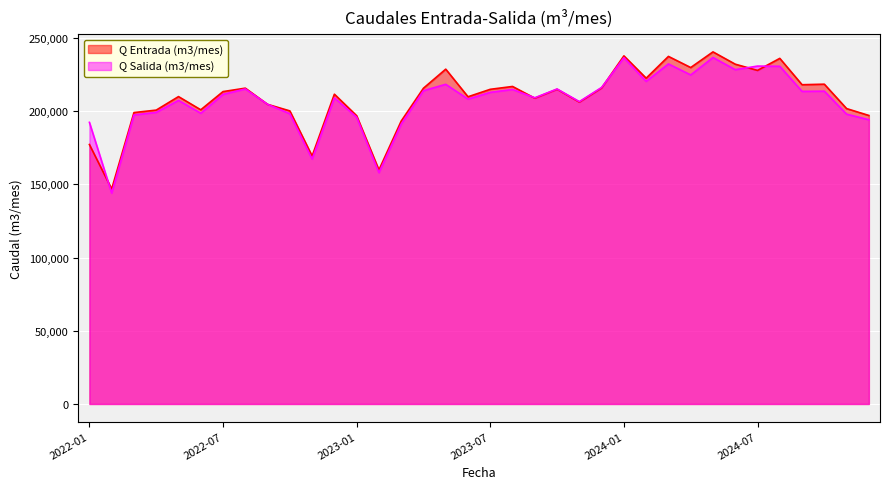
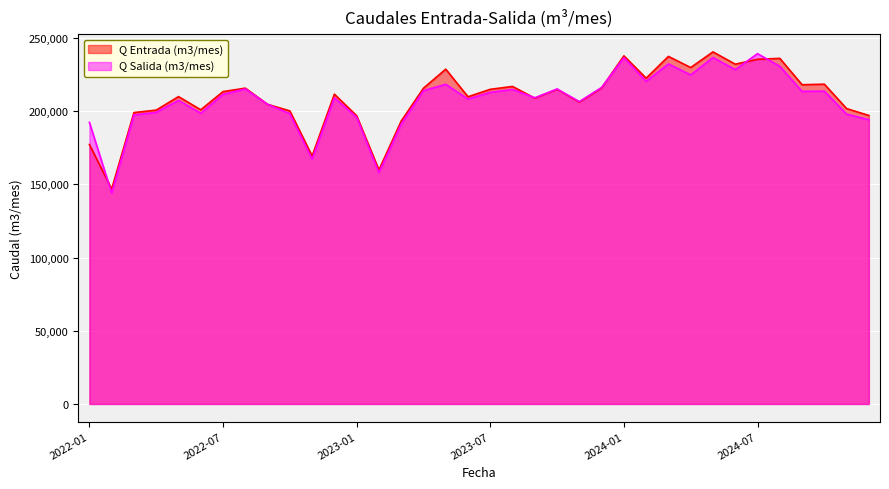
  {
    "Q Entrada (m3/mes)": {
      "2022-01": "177,000",
      "2022-07": "213,000",
      "2023-07": "215,000",
-     "2024-07": "228,000"
+     "2024-07": "235,000"
    },
    "Q Salida (m3/mes)": {
      "2022-01": "192,000",
      "2022-07": "211,000",
      "2023-07": "213,000",
-     "2024-07": "231,000"
+     "2024-07": "239,000"
    }
  }
